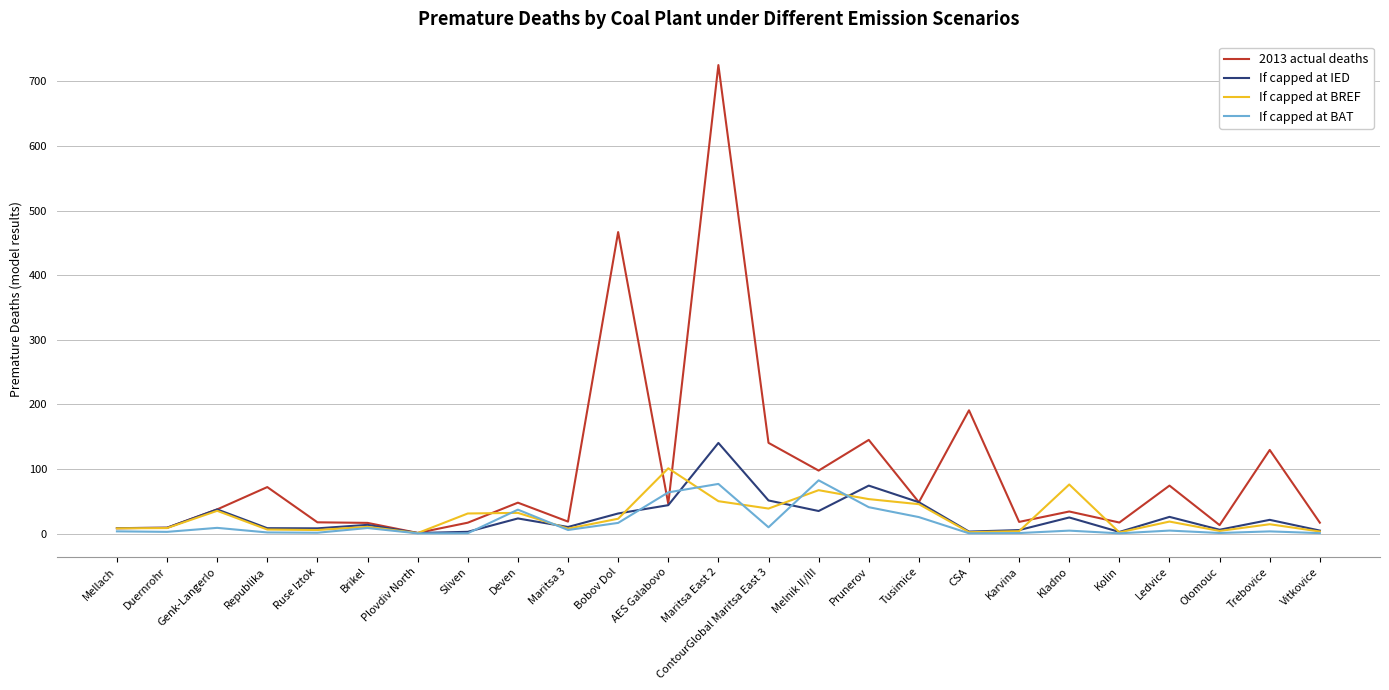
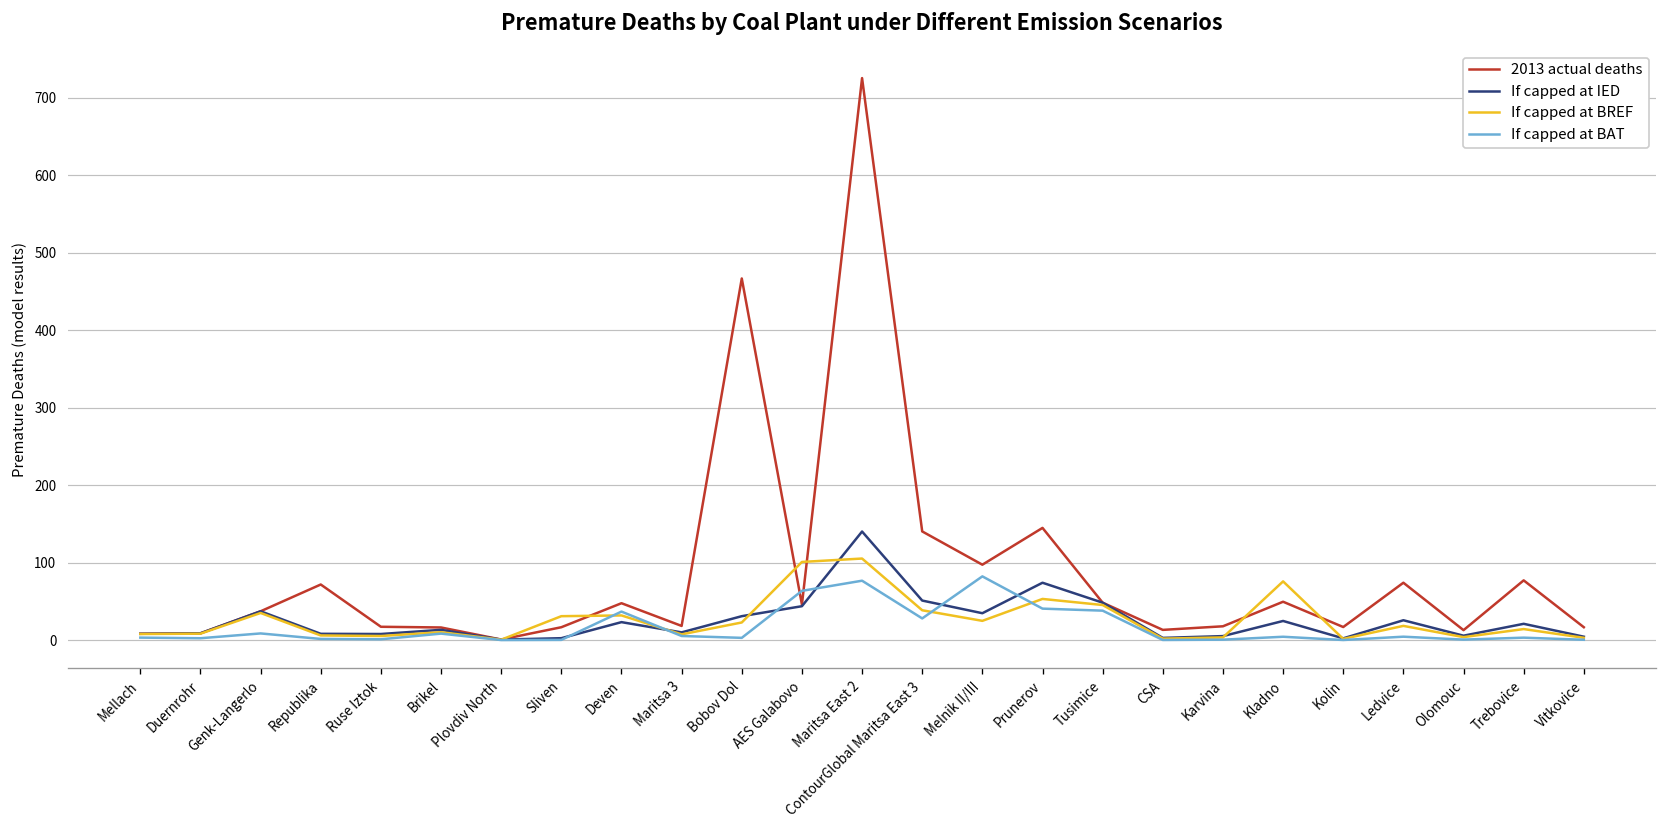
  {
    "2013 actual deaths": {
      "Republika": 70,
      "Ruse Iztok": 20,
      "Sliven": 20,
      "Deven": 50,
      "Maritsa 3": 20,
      "Bobov Dol": 470,
      "Maritsa East 2": 730,
      "ContourGlobal Maritsa East 3": 140,
      "Melnik II/III": 100,
      "Prunerov": 150,
-     "CSA": 190,
+     "CSA": 10,
      "Karvina": 20,
-     "Kladno": 30,
+     "Kladno": 50,
      "Kolin": 20,
      "Ledvice": 70,
      "Olomouc": 10,
-     "Trebovice": 130,
+     "Trebovice": 80,
      "Vitkovice": 20
    },
    "If capped at IED": {
      "Deven": 20,
      "Bobov Dol": 30,
      "Maritsa East 2": 140,
      "ContourGlobal Maritsa East 3": 50,
      "Melnik II/III": 40,
      "Prunerov": 70,
      "Kladno": 30,
      "Ledvice": 30,
      "Trebovice": 20
    },
    "If capped at BREF": {
      "Sliven": 30,
      "Deven": 30,
      "Bobov Dol": 20,
      "AES Galabovo": 100,
-     "Maritsa East 2": 50,
+     "Maritsa East 2": 110,
      "ContourGlobal Maritsa East 3": 40,
-     "Melnik II/III": 70,
+     "Melnik II/III": 30,
      "Prunerov": 50,
      "Kladno": 80,
      "Ledvice": 20,
      "Trebovice": 10
    },
    "If capped at BAT": {
      "Mellach": 0,
      "Duernrohr": 0,
      "Genk-Langerlo": 10,
      "Republika": 0,
      "Ruse Iztok": 0,
      "Deven": 40,
-     "Bobov Dol": 20,
+     "Bobov Dol": 0,
      "AES Galabovo": 60,
      "Maritsa East 2": 80,
-     "ContourGlobal Maritsa East 3": 10,
+     "ContourGlobal Maritsa East 3": 30,
      "Melnik II/III": 80,
      "Prunerov": 40,
-     "Tusimice": 30,
+     "Tusimice": 40,
      "Kladno": 0,
      "Ledvice": 0,
      "Trebovice": 0
    }
  }
